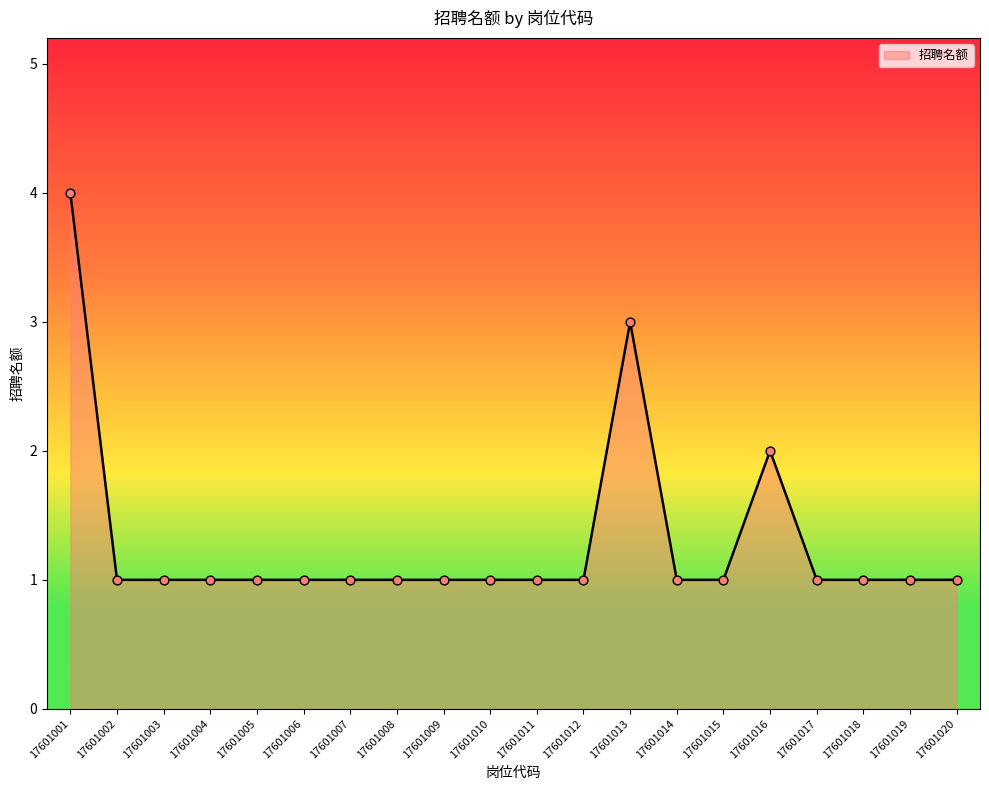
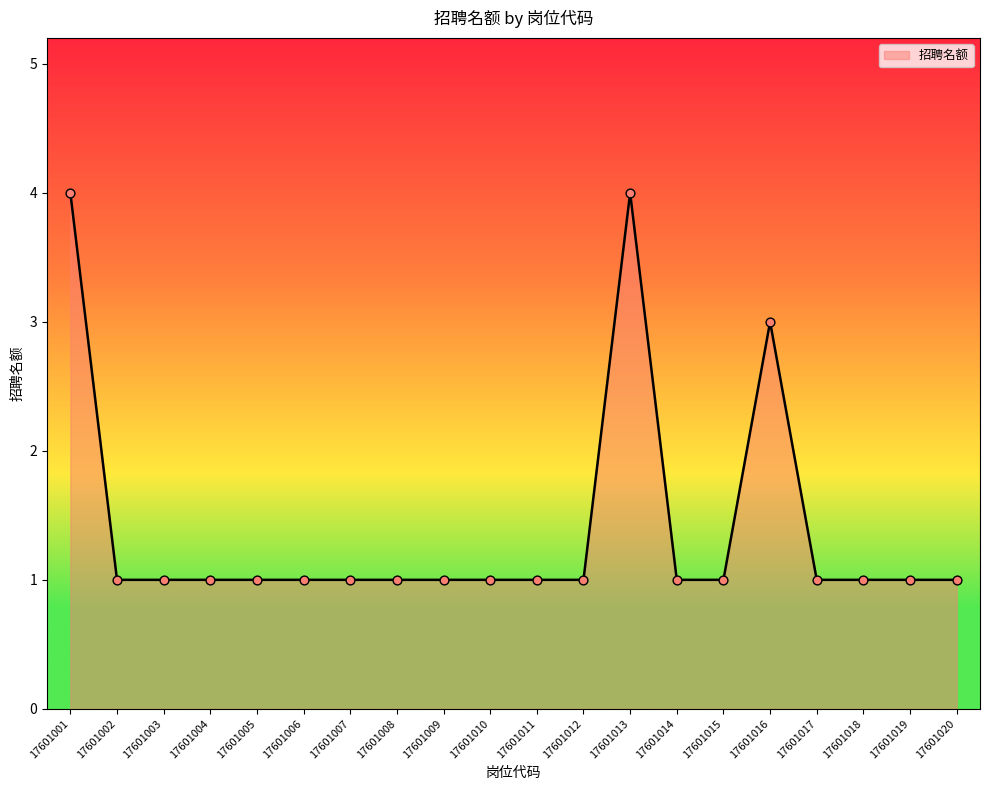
  {
    "17601001": 4,
    "17601002": 1,
    "17601003": 1,
    "17601004": 1,
    "17601005": 1,
    "17601006": 1,
    "17601007": 1,
    "17601008": 1,
    "17601009": 1,
    "17601010": 1,
    "17601011": 1,
    "17601012": 1,
-   "17601013": 3,
+   "17601013": 4,
    "17601014": 1,
    "17601015": 1,
-   "17601016": 2,
+   "17601016": 3,
    "17601017": 1,
    "17601018": 1,
    "17601019": 1,
    "17601020": 1
  }
